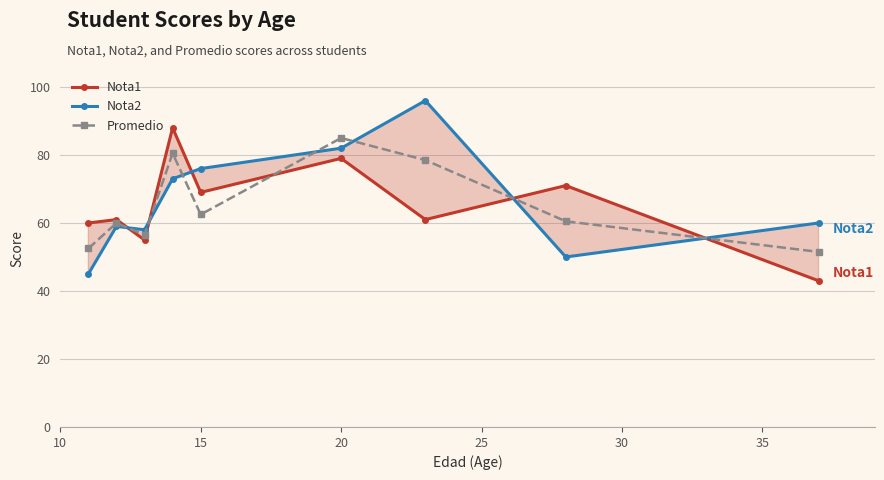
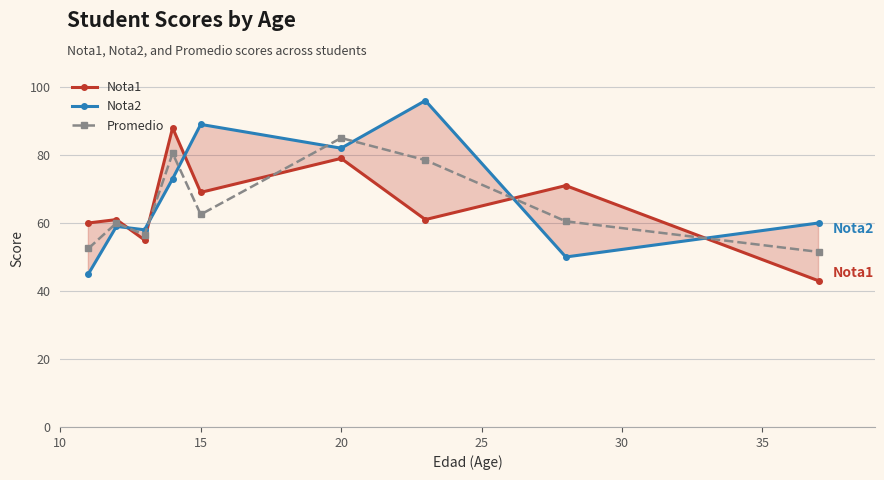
  {
    "Nota1": {
      "15": 69,
      "20": 79
    },
    "Nota2": {
-     "15": 76,
+     "15": 89,
      "20": 82
    },
    "Promedio": {
      "15": 63,
      "20": 85
    }
  }
